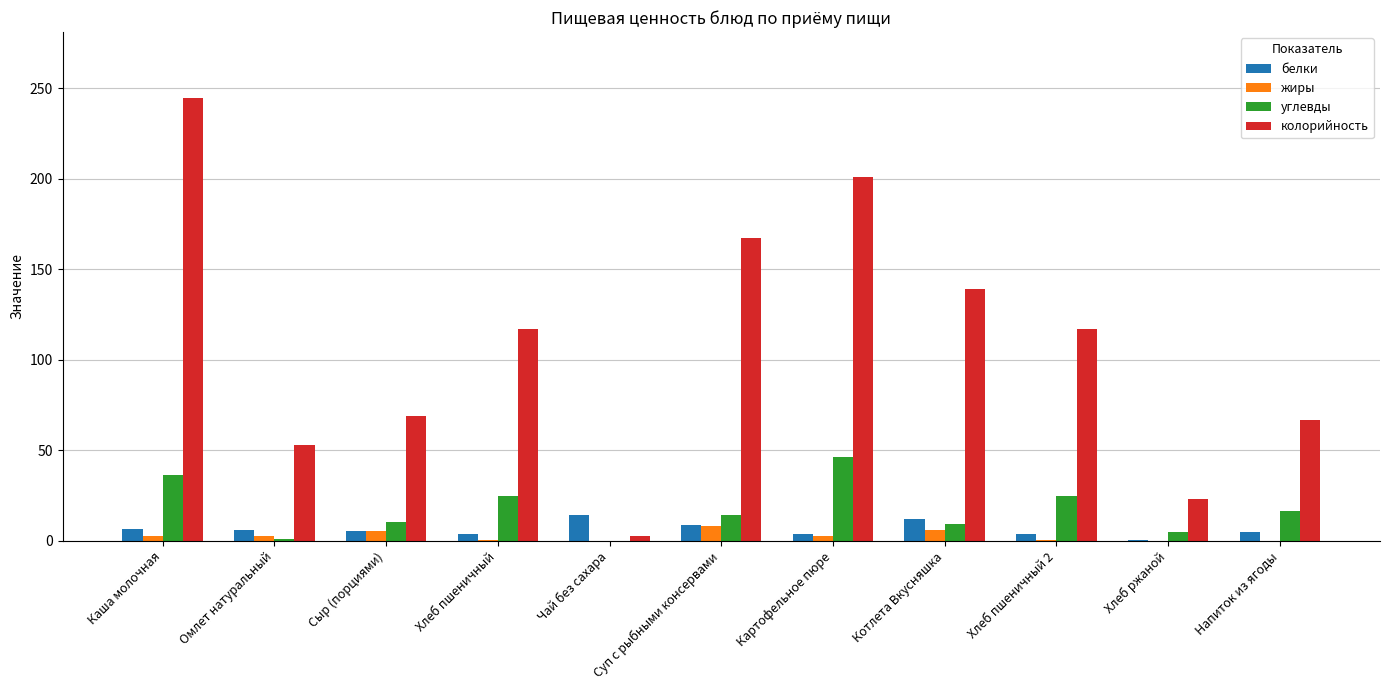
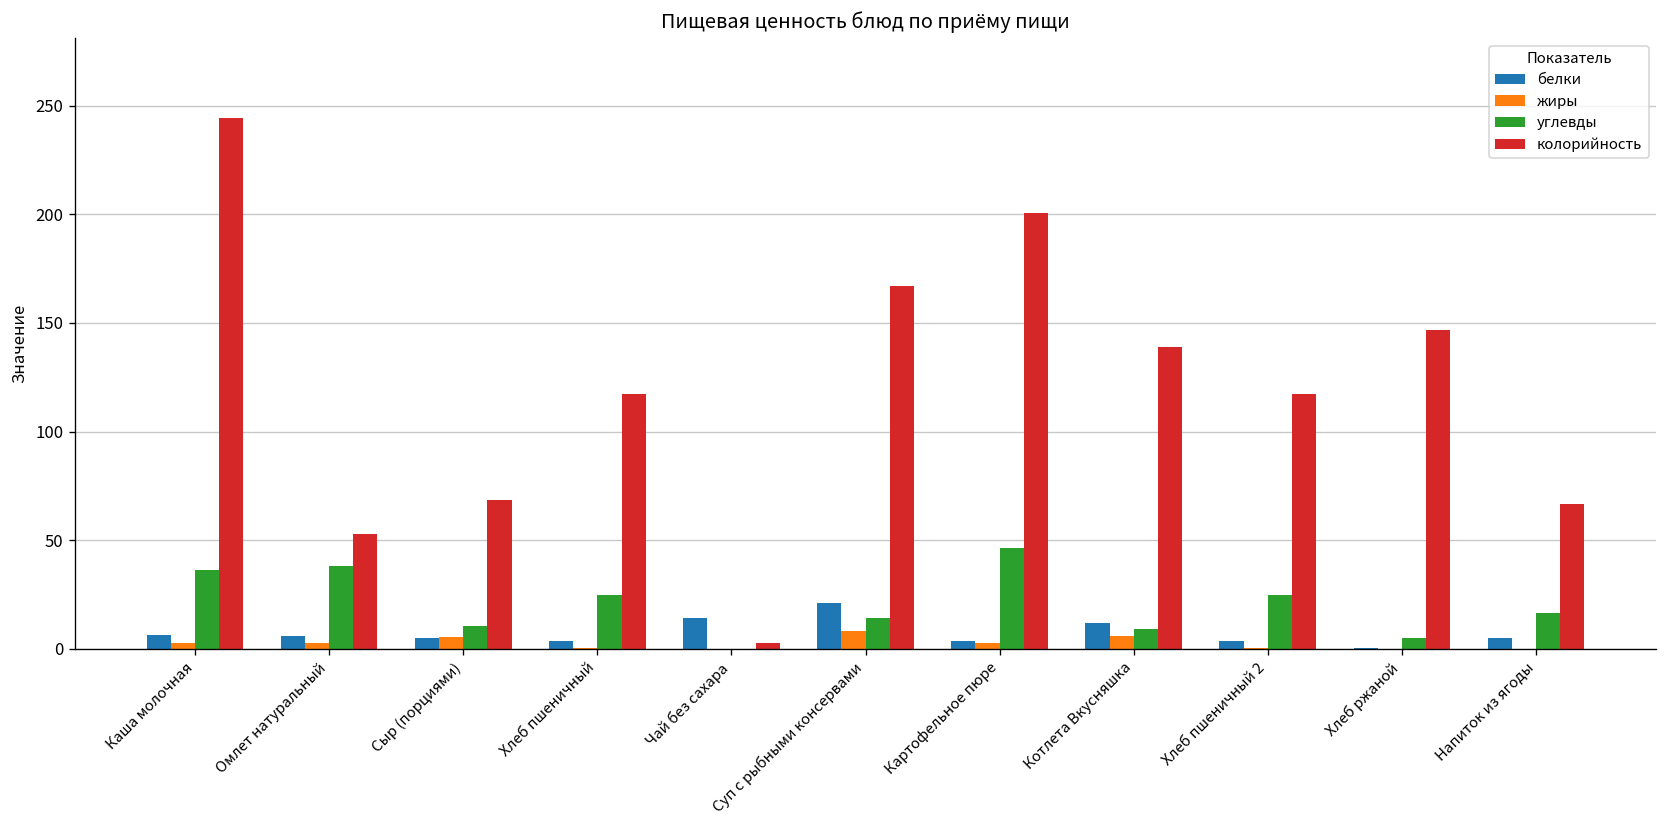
  {
    "белки": {
      "Каша молочная": 7,
      "Омлет натуральный": 6,
      "Сыр (порциями)": 5,
      "Хлеб пшеничный": 4,
      "Чай без сахара": 14,
-     "Суп с рыбными консервами": 9,
+     "Суп с рыбными консервами": 21,
      "Картофельное пюре": 4,
      "Котлета Вкусняшка": 12,
      "Хлеб пшеничный 2": 4,
      "Напиток из ягоды": 5
    },
    "жиры": {
      "Каша молочная": 3,
      "Омлет натуральный": 3,
      "Сыр (порциями)": 5,
      "Суп с рыбными консервами": 8,
      "Картофельное пюре": 3,
      "Котлета Вкусняшка": 6
    },
    "углевды": {
      "Каша молочная": 36,
-     "Омлет натуральный": 1,
+     "Омлет натуральный": 38,
      "Сыр (порциями)": 11,
      "Хлеб пшеничный": 25,
      "Суп с рыбными консервами": 14,
      "Картофельное пюре": 47,
      "Котлета Вкусняшка": 9,
      "Хлеб пшеничный 2": 25,
      "Хлеб ржаной": 5,
      "Напиток из ягоды": 16
    },
    "колорийность": {
      "Каша молочная": 244,
      "Омлет натуральный": 53,
      "Сыр (порциями)": 69,
      "Хлеб пшеничный": 117,
      "Чай без сахара": 3,
      "Суп с рыбными консервами": 167,
      "Картофельное пюре": 201,
      "Котлета Вкусняшка": 139,
      "Хлеб пшеничный 2": 117,
-     "Хлеб ржаной": 23,
+     "Хлеб ржаной": 147,
      "Напиток из ягоды": 67
    }
  }
